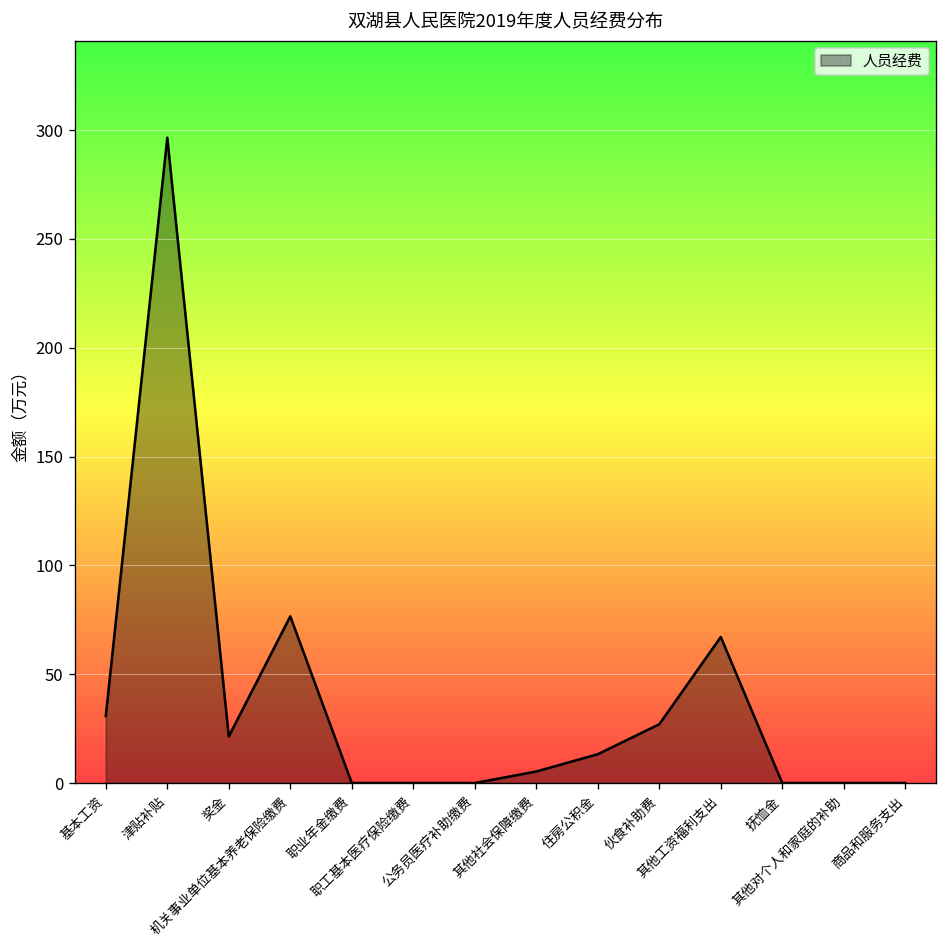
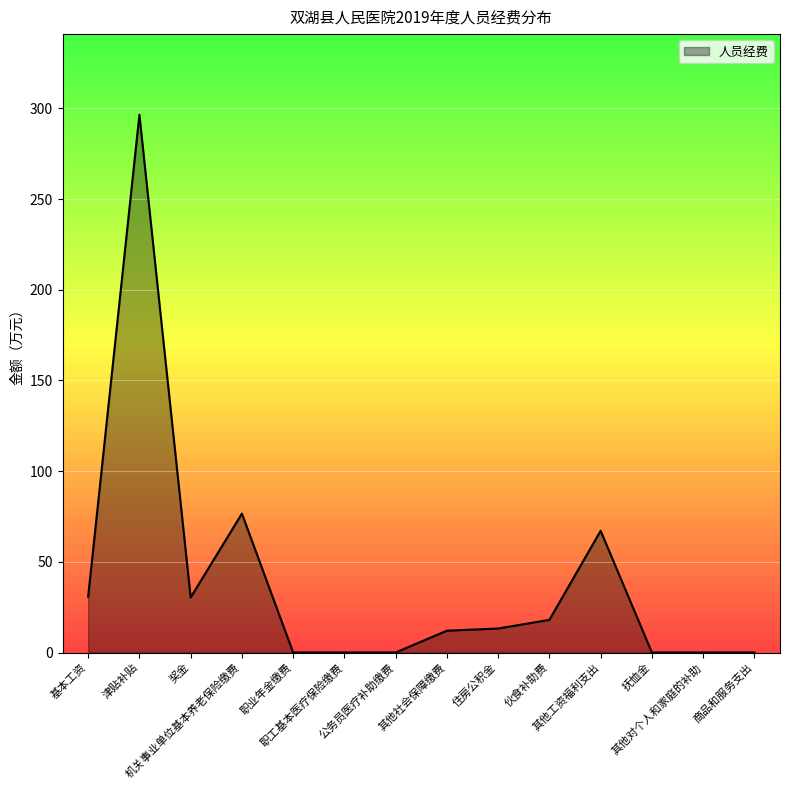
  {
    "基本工资": 31,
    "津贴补贴": 297,
-   "奖金": 21,
+   "奖金": 30,
    "机关事业单位基本养老保险缴费": 77,
    "职业年金缴费": 0,
    "职工基本医疗保险缴费": 0,
    "公务员医疗补助缴费": 0,
-   "其他社会保障缴费": 5,
+   "其他社会保障缴费": 12,
    "住房公积金": 13,
-   "伙食补助费": 27,
+   "伙食补助费": 18,
    "其他工资福利支出": 67,
    "抚恤金": 0,
    "其他对个人和家庭的补助": 0,
    "商品和服务支出": 0
  }
